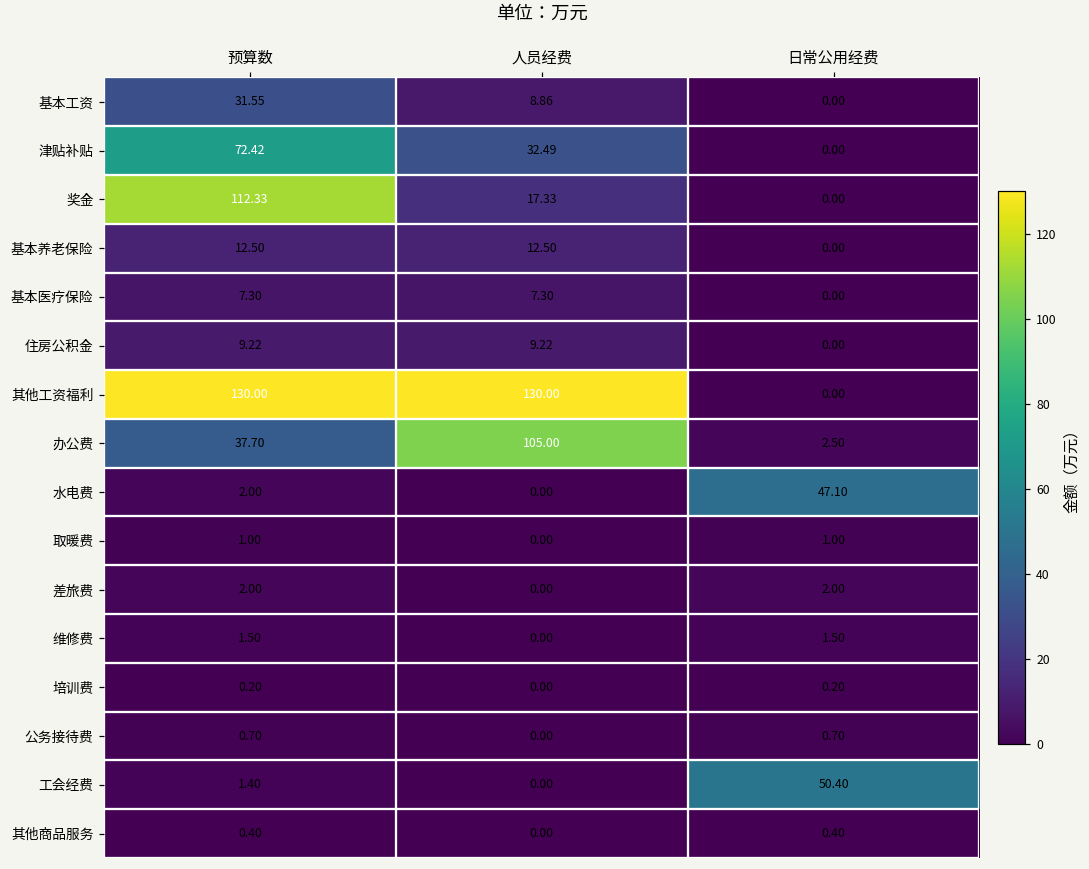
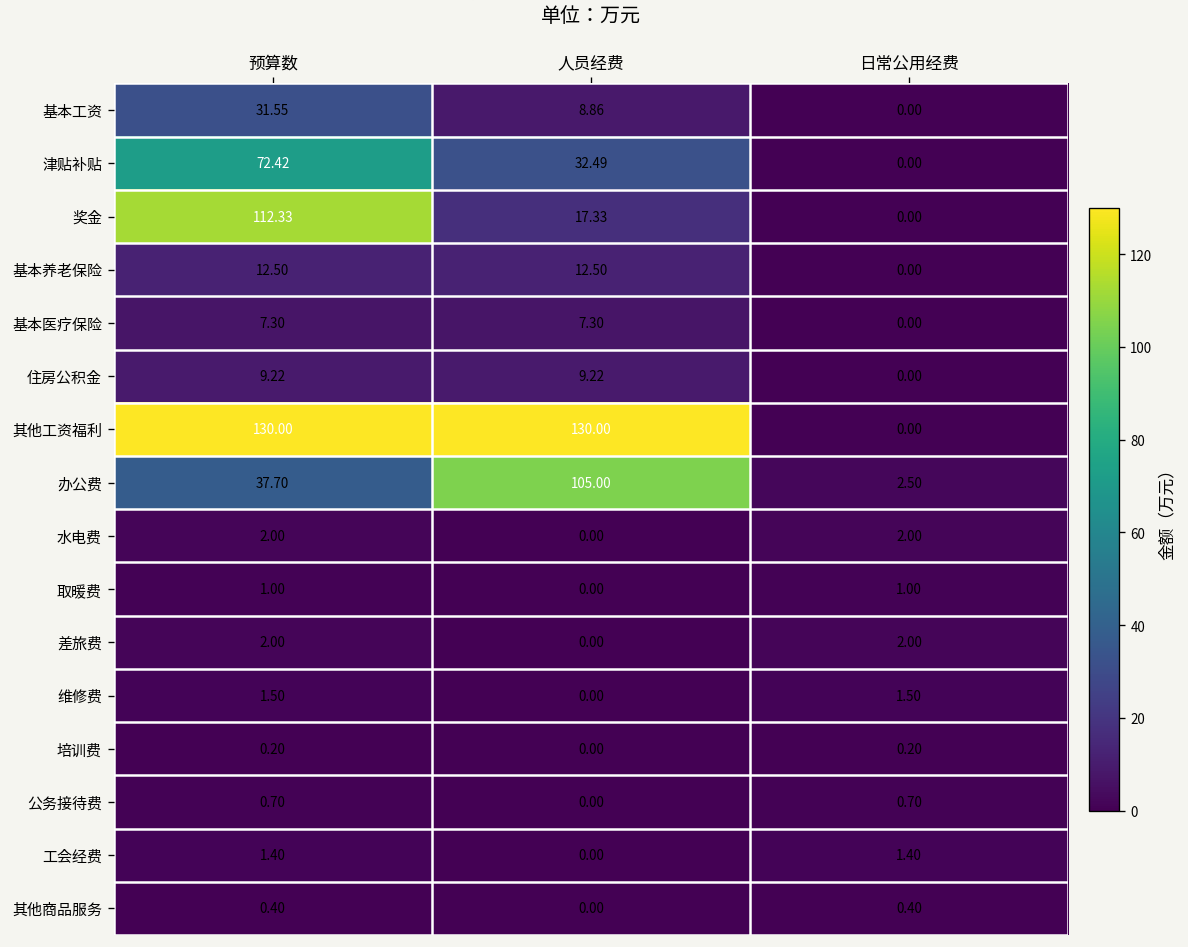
  {
    "基本工资": {
      "预算数": 31.55,
      "人员经费": 8.86,
      "日常公用经费": 0.00
    },
    "津贴补贴": {
      "预算数": 72.42,
      "人员经费": 32.49,
      "日常公用经费": 0.00
    },
    "奖金": {
      "预算数": 112.33,
      "人员经费": 17.33,
      "日常公用经费": 0.00
    },
    "基本养老保险": {
      "预算数": 12.50,
      "人员经费": 12.50,
      "日常公用经费": 0.00
    },
    "基本医疗保险": {
      "预算数": 7.30,
      "人员经费": 7.30,
      "日常公用经费": 0.00
    },
    "住房公积金": {
      "预算数": 9.22,
      "人员经费": 9.22,
      "日常公用经费": 0.00
    },
    "其他工资福利": {
      "预算数": 130.00,
      "人员经费": 130.00,
      "日常公用经费": 0.00
    },
    "办公费": {
      "预算数": 37.70,
      "人员经费": 105.00,
      "日常公用经费": 2.50
    },
    "水电费": {
      "预算数": 2.00,
      "人员经费": 0.00,
-     "日常公用经费": 47.10
+     "日常公用经费": 2.00
    },
    "取暖费": {
      "预算数": 1.00,
      "人员经费": 0.00,
      "日常公用经费": 1.00
    },
    "差旅费": {
      "预算数": 2.00,
      "人员经费": 0.00,
      "日常公用经费": 2.00
    },
    "维修费": {
      "预算数": 1.50,
      "人员经费": 0.00,
      "日常公用经费": 1.50
    },
    "培训费": {
      "预算数": 0.20,
      "人员经费": 0.00,
      "日常公用经费": 0.20
    },
    "公务接待费": {
      "预算数": 0.70,
      "人员经费": 0.00,
      "日常公用经费": 0.70
    },
    "工会经费": {
      "预算数": 1.40,
      "人员经费": 0.00,
-     "日常公用经费": 50.40
+     "日常公用经费": 1.40
    },
    "其他商品服务": {
      "预算数": 0.40,
      "人员经费": 0.00,
      "日常公用经费": 0.40
    }
  }
